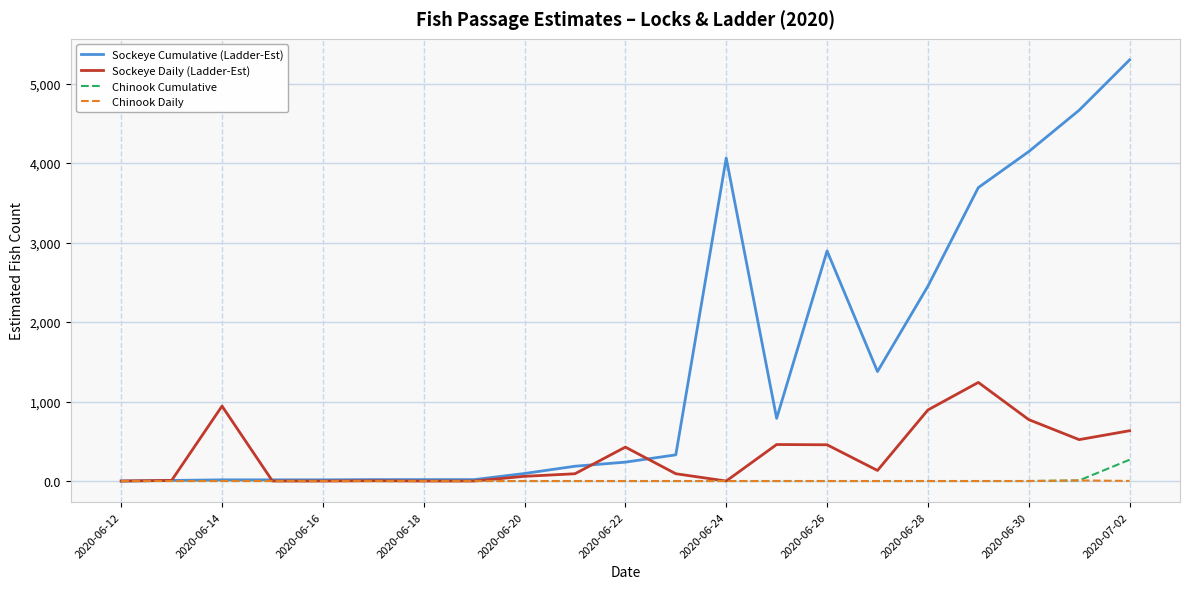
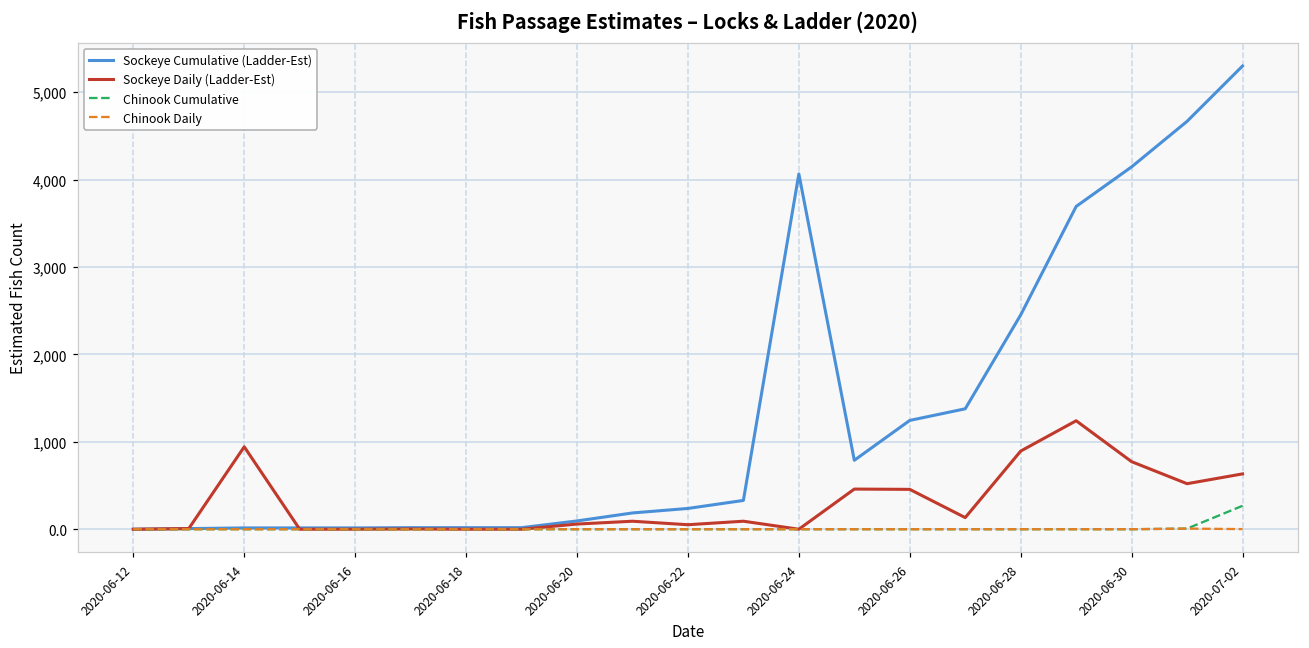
  {
    "Sockeye Cumulative (Ladder-Est)": {
      "2020-06-20": "100",
      "2020-06-22": "200",
      "2020-06-24": "4,100",
-     "2020-06-26": "2,900",
+     "2020-06-26": "1,200",
      "2020-06-28": "2,500",
      "2020-06-30": "4,100",
      "2020-07-02": "5,300"
    },
    "Sockeye Daily (Ladder-Est)": {
      "2020-06-14": "900",
      "2020-06-20": "100",
-     "2020-06-22": "400",
+     "2020-06-22": "100",
      "2020-06-26": "500",
      "2020-06-28": "900",
      "2020-06-30": "800",
      "2020-07-02": "600"
    },
    "Chinook Cumulative": {
      "2020-07-02": "300"
    },
    "Chinook Daily": {
      "2020-07-02": "0"
    }
  }
